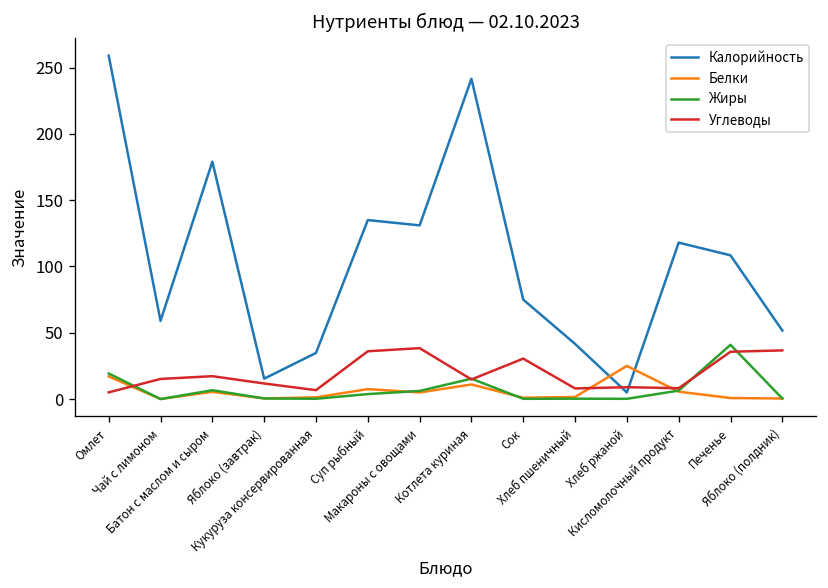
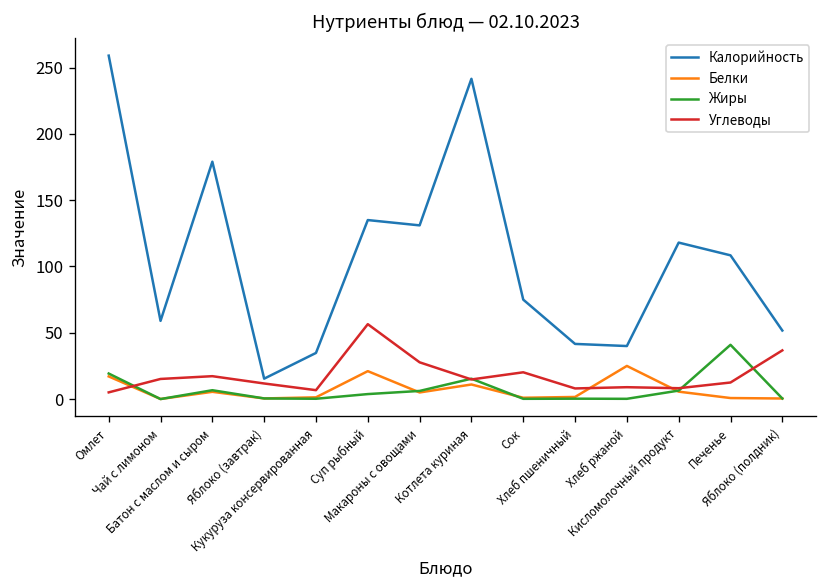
  {
    "Калорийность": {
      "Омлет": 259,
      "Чай с лимоном": 59,
      "Батон с маслом и сыром": 179,
      "Яблоко (завтрак)": 15,
      "Кукуруза консервированная": 35,
      "Суп рыбный": 135,
      "Макароны с овощами": 131,
      "Котлета куриная": 242,
      "Сок": 75,
      "Хлеб пшеничный": 42,
-     "Хлеб ржаной": 5,
+     "Хлеб ржаной": 40,
      "Кисломолочный продукт": 118,
      "Печенье": 108,
      "Яблоко (полдник)": 52
    },
    "Белки": {
-     "Суп рыбный": 8,
+     "Суп рыбный": 21,
      "Котлета куриная": 11,
      "Хлеб ржаной": 25,
      "Печенье": 1
    },
    "Жиры": {
      "Суп рыбный": 4,
      "Хлеб ржаной": 0,
      "Печенье": 41
    },
    "Углеводы": {
      "Омлет": 5,
      "Чай с лимоном": 15,
      "Батон с маслом и сыром": 17,
      "Яблоко (завтрак)": 12,
      "Кукуруза консервированная": 7,
-     "Суп рыбный": 36,
-     "Макароны с овощами": 38,
-     "Сок": 31,
+     "Суп рыбный": 56,
+     "Макароны с овощами": 28,
+     "Сок": 20,
      "Хлеб пшеничный": 8,
      "Хлеб ржаной": 9,
-     "Печенье": 36,
+     "Печенье": 13,
      "Яблоко (полдник)": 37
    }
  }
